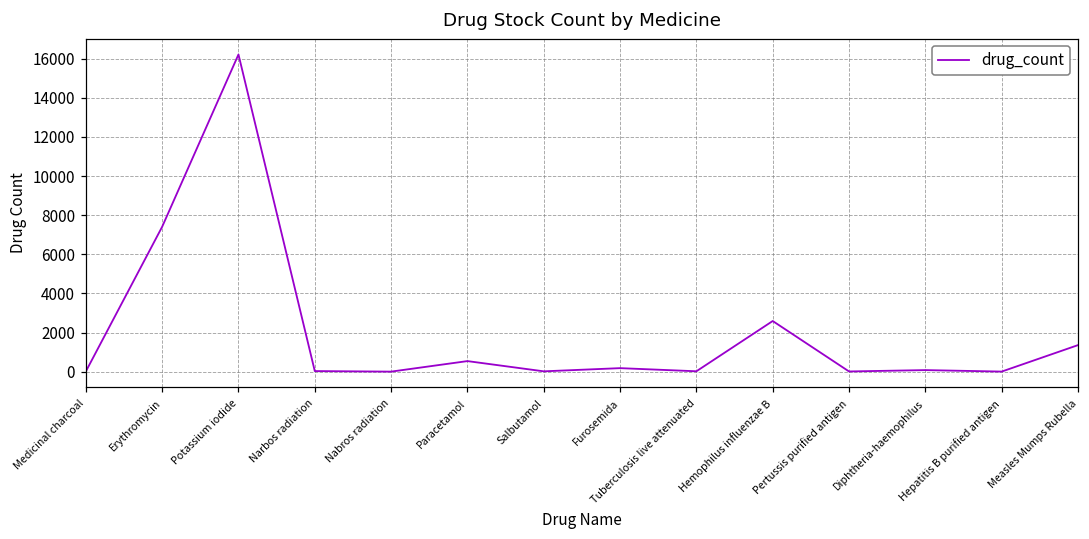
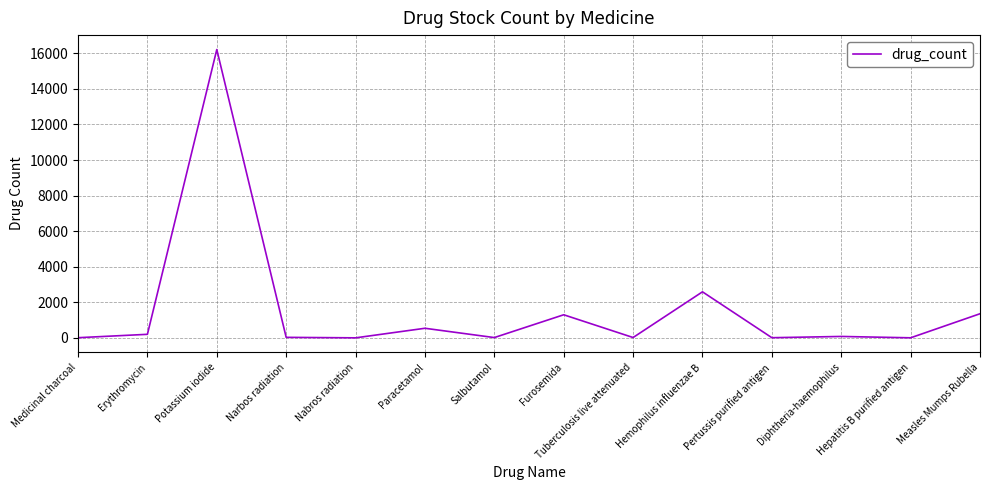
  {
    "Medicinal charcoal": 0,
-   "Erythromycin": 7400,
+   "Erythromycin": 200,
    "Potassium iodide": 16200,
    "Narbos radiation": 0,
    "Nabros radiation": 0,
    "Paracetamol": 500,
    "Salbutamol": 0,
-   "Furosemida": 200,
+   "Furosemida": 1300,
    "Tuberculosis live attenuated": 0,
    "Hemophilus influenzae B": 2600,
    "Pertussis purified antigen": 0,
    "Diphtheria-haemophilus": 100,
    "Hepatitis B purified antigen": 0,
    "Measles Mumps Rubella": 1400
  }
